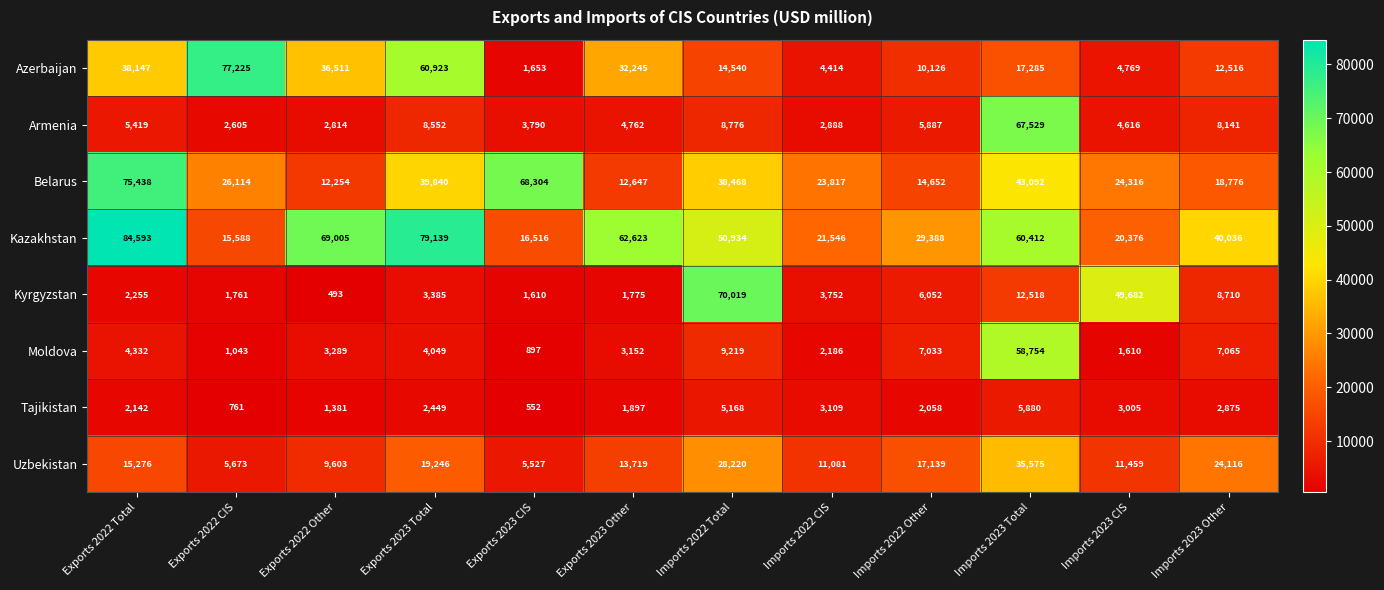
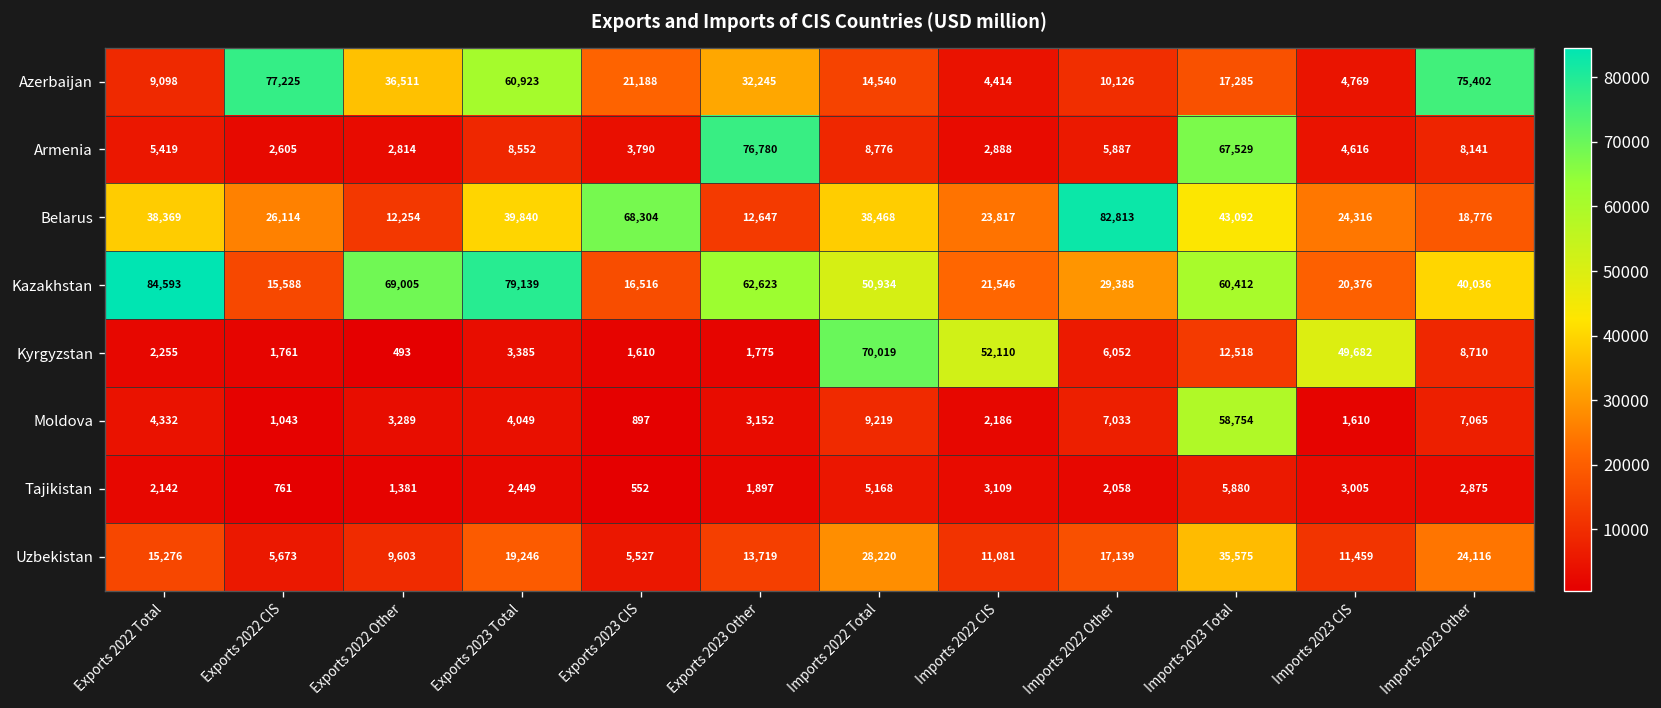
  {
    "Azerbaijan": {
-     "Exports 2022 Total": "38,147",
+     "Exports 2022 Total": "9,098",
      "Exports 2022 CIS": "77,225",
      "Exports 2022 Other": "36,511",
      "Exports 2023 Total": "60,923",
-     "Exports 2023 CIS": "1,653",
+     "Exports 2023 CIS": "21,188",
      "Exports 2023 Other": "32,245",
      "Imports 2022 Total": "14,540",
      "Imports 2022 CIS": "4,414",
      "Imports 2022 Other": "10,126",
      "Imports 2023 Total": "17,285",
      "Imports 2023 CIS": "4,769",
-     "Imports 2023 Other": "12,516"
+     "Imports 2023 Other": "75,402"
    },
    "Armenia": {
      "Exports 2022 Total": "5,419",
      "Exports 2022 CIS": "2,605",
      "Exports 2022 Other": "2,814",
      "Exports 2023 Total": "8,552",
      "Exports 2023 CIS": "3,790",
-     "Exports 2023 Other": "4,762",
+     "Exports 2023 Other": "76,780",
      "Imports 2022 Total": "8,776",
      "Imports 2022 CIS": "2,888",
      "Imports 2022 Other": "5,887",
      "Imports 2023 Total": "67,529",
      "Imports 2023 CIS": "4,616",
      "Imports 2023 Other": "8,141"
    },
    "Belarus": {
-     "Exports 2022 Total": "75,438",
+     "Exports 2022 Total": "38,369",
      "Exports 2022 CIS": "26,114",
      "Exports 2022 Other": "12,254",
      "Exports 2023 Total": "39,840",
      "Exports 2023 CIS": "68,304",
      "Exports 2023 Other": "12,647",
      "Imports 2022 Total": "38,468",
      "Imports 2022 CIS": "23,817",
-     "Imports 2022 Other": "14,652",
+     "Imports 2022 Other": "82,813",
      "Imports 2023 Total": "43,092",
      "Imports 2023 CIS": "24,316",
      "Imports 2023 Other": "18,776"
    },
    "Kazakhstan": {
      "Exports 2022 Total": "84,593",
      "Exports 2022 CIS": "15,588",
      "Exports 2022 Other": "69,005",
      "Exports 2023 Total": "79,139",
      "Exports 2023 CIS": "16,516",
      "Exports 2023 Other": "62,623",
      "Imports 2022 Total": "50,934",
      "Imports 2022 CIS": "21,546",
      "Imports 2022 Other": "29,388",
      "Imports 2023 Total": "60,412",
      "Imports 2023 CIS": "20,376",
      "Imports 2023 Other": "40,036"
    },
    "Kyrgyzstan": {
      "Exports 2022 Total": "2,255",
      "Exports 2022 CIS": "1,761",
      "Exports 2022 Other": "493",
      "Exports 2023 Total": "3,385",
      "Exports 2023 CIS": "1,610",
      "Exports 2023 Other": "1,775",
      "Imports 2022 Total": "70,019",
-     "Imports 2022 CIS": "3,752",
+     "Imports 2022 CIS": "52,110",
      "Imports 2022 Other": "6,052",
      "Imports 2023 Total": "12,518",
      "Imports 2023 CIS": "49,682",
      "Imports 2023 Other": "8,710"
    },
    "Moldova": {
      "Exports 2022 Total": "4,332",
      "Exports 2022 CIS": "1,043",
      "Exports 2022 Other": "3,289",
      "Exports 2023 Total": "4,049",
      "Exports 2023 CIS": "897",
      "Exports 2023 Other": "3,152",
      "Imports 2022 Total": "9,219",
      "Imports 2022 CIS": "2,186",
      "Imports 2022 Other": "7,033",
      "Imports 2023 Total": "58,754",
      "Imports 2023 CIS": "1,610",
      "Imports 2023 Other": "7,065"
    },
    "Tajikistan": {
      "Exports 2022 Total": "2,142",
      "Exports 2022 CIS": "761",
      "Exports 2022 Other": "1,381",
      "Exports 2023 Total": "2,449",
      "Exports 2023 CIS": "552",
      "Exports 2023 Other": "1,897",
      "Imports 2022 Total": "5,168",
      "Imports 2022 CIS": "3,109",
      "Imports 2022 Other": "2,058",
      "Imports 2023 Total": "5,880",
      "Imports 2023 CIS": "3,005",
      "Imports 2023 Other": "2,875"
    },
    "Uzbekistan": {
      "Exports 2022 Total": "15,276",
      "Exports 2022 CIS": "5,673",
      "Exports 2022 Other": "9,603",
      "Exports 2023 Total": "19,246",
      "Exports 2023 CIS": "5,527",
      "Exports 2023 Other": "13,719",
      "Imports 2022 Total": "28,220",
      "Imports 2022 CIS": "11,081",
      "Imports 2022 Other": "17,139",
      "Imports 2023 Total": "35,575",
      "Imports 2023 CIS": "11,459",
      "Imports 2023 Other": "24,116"
    }
  }
